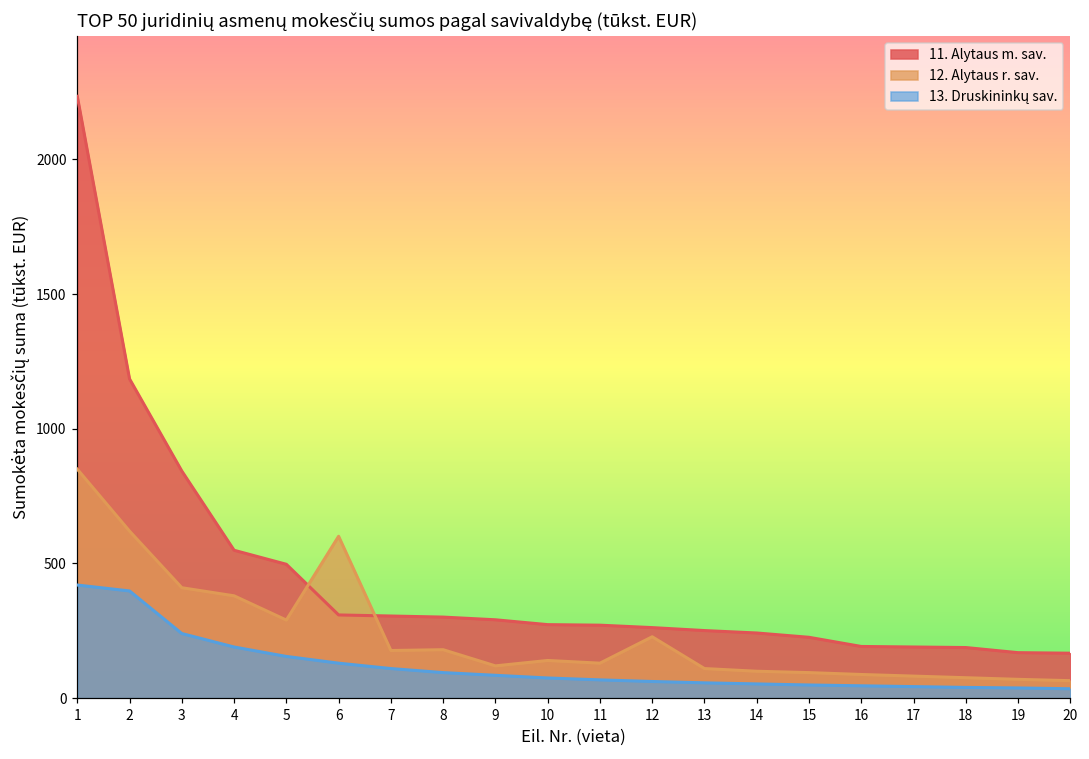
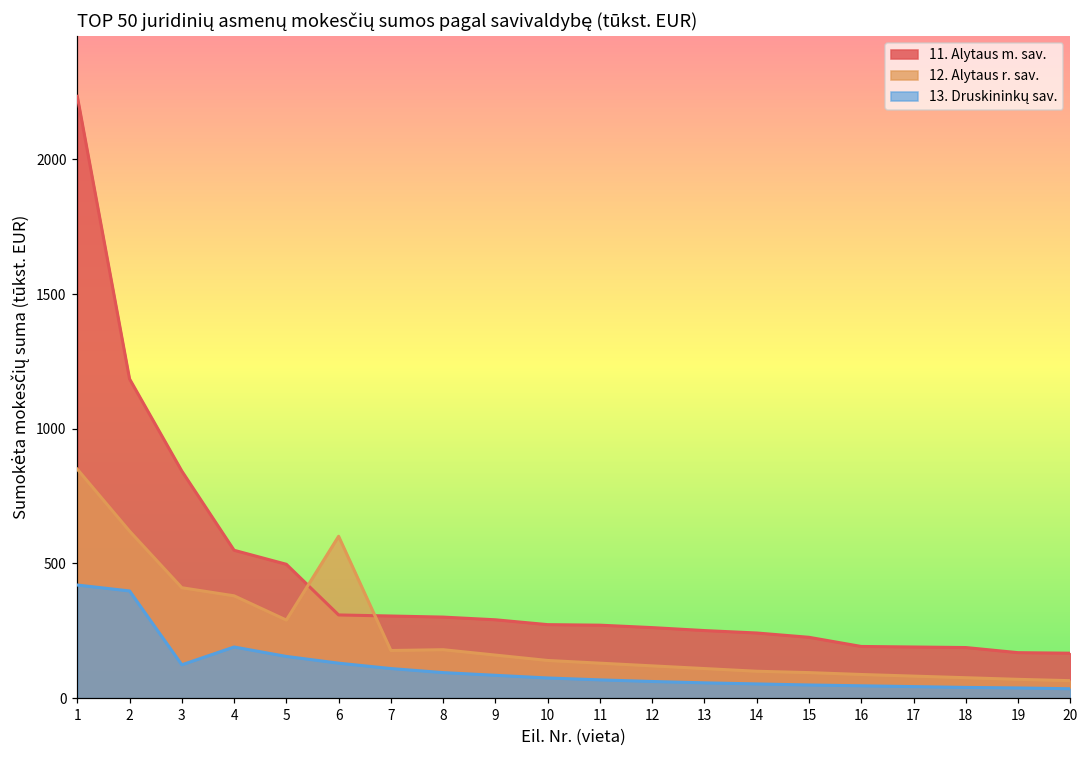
  {
    "11. Alytaus m. sav.": {
      "1": 2230,
      "2": 1190,
      "3": 840,
      "4": 550,
      "5": 500,
      "6": 310,
      "7": 310,
      "8": 300,
      "9": 290,
      "10": 270,
      "11": 270,
      "12": 260,
      "13": 250,
      "14": 240,
      "15": 230,
      "16": 190,
      "17": 190,
      "18": 190,
      "19": 170,
      "20": 170
    },
    "12. Alytaus r. sav.": {
      "1": 850,
      "2": 620,
      "3": 410,
      "4": 380,
      "5": 290,
      "6": 600,
      "7": 180,
      "8": 180,
-     "9": 120,
+     "9": 160,
      "10": 140,
      "11": 130,
-     "12": 230,
+     "12": 120,
      "13": 110,
      "14": 100,
      "15": 100,
      "16": 90,
      "17": 80,
      "18": 80,
      "19": 70,
      "20": 70
    },
    "13. Druskininkų sav.": {
      "1": 420,
      "2": 400,
-     "3": 240,
+     "3": 120,
      "4": 190,
      "5": 160,
      "6": 130,
      "7": 110,
      "8": 100,
      "9": 90,
      "10": 80,
      "11": 70,
      "12": 60,
      "13": 60,
      "14": 50,
      "15": 50,
      "16": 50,
      "17": 40,
      "18": 40,
      "19": 40,
      "20": 40
    }
  }
